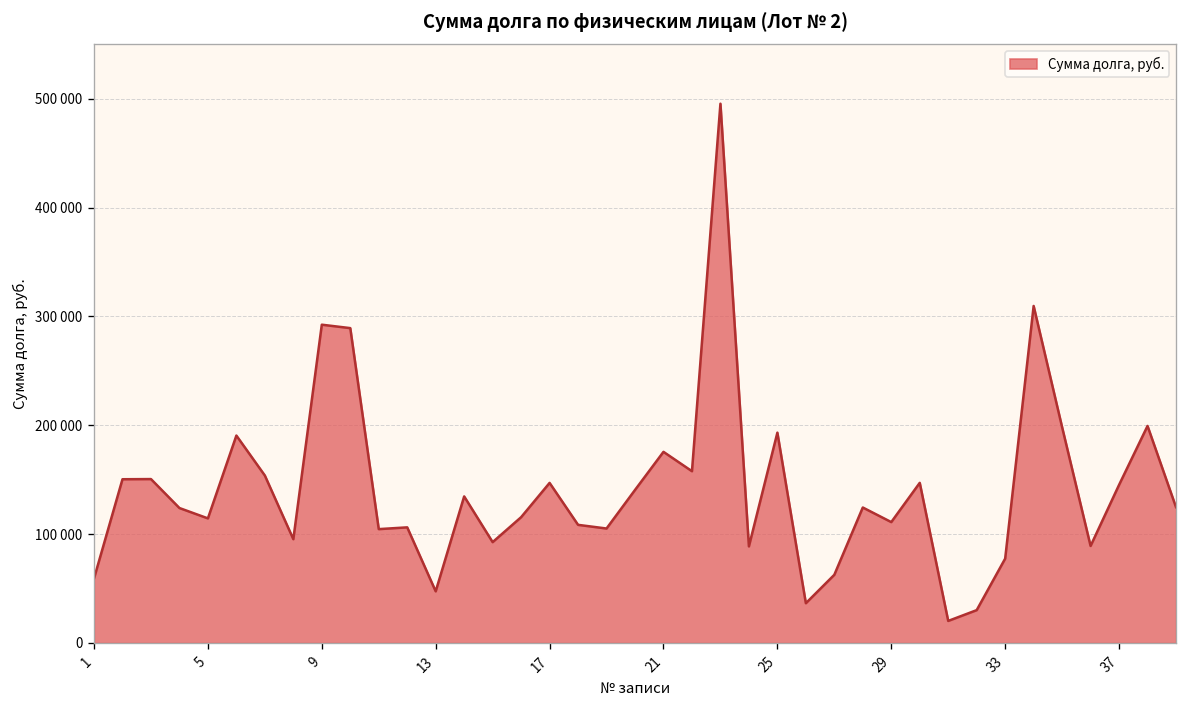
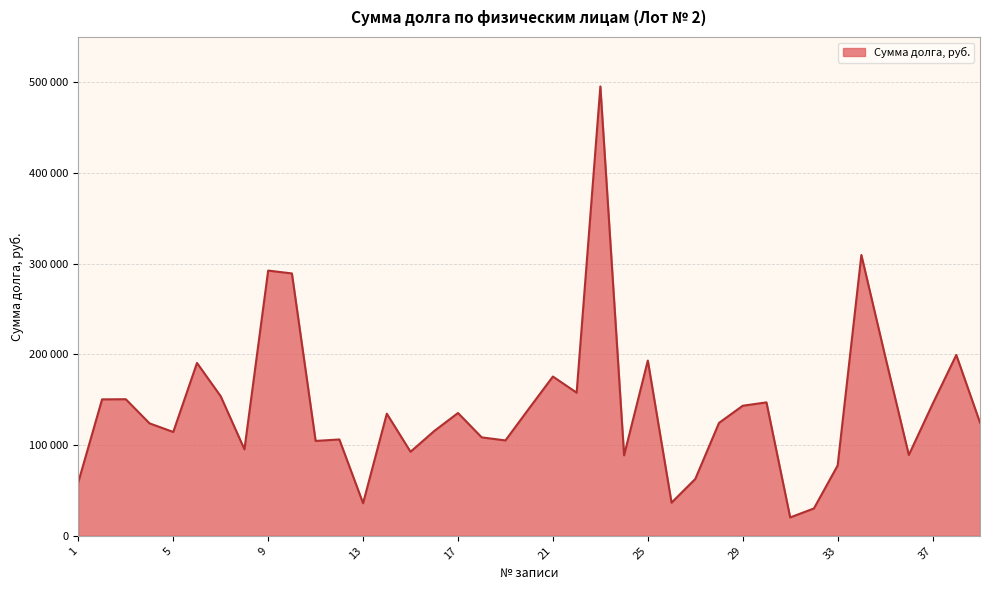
  {
    "1": 60000,
    "5": 110000,
    "9": 290000,
-   "13": 50000,
-   "17": 150000,
+   "13": 40000,
+   "17": 140000,
    "21": 180000,
    "25": 190000,
-   "29": 110000,
+   "29": 140000,
    "33": 80000,
    "37": 150000
  }
